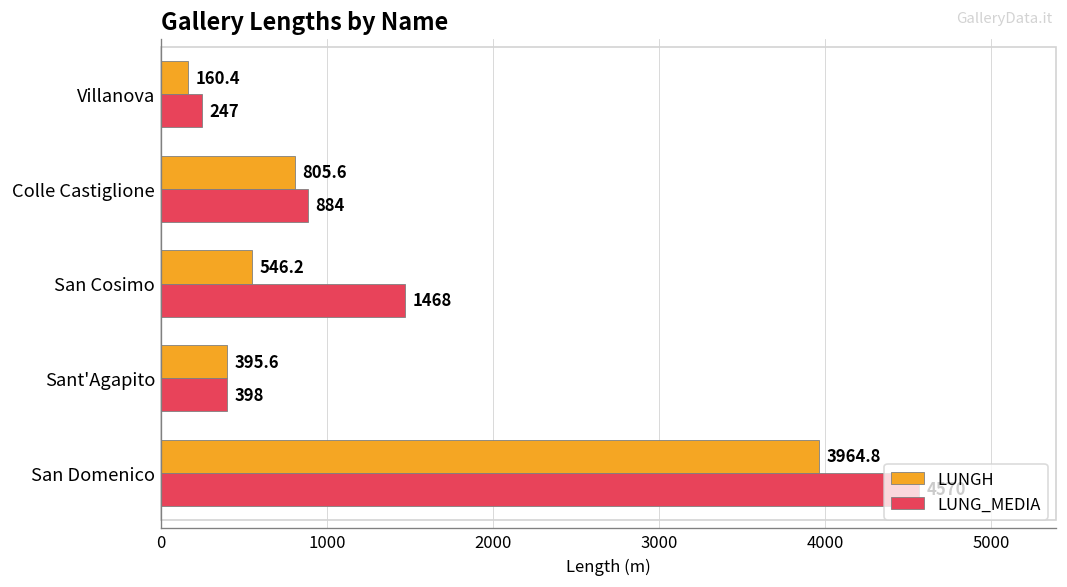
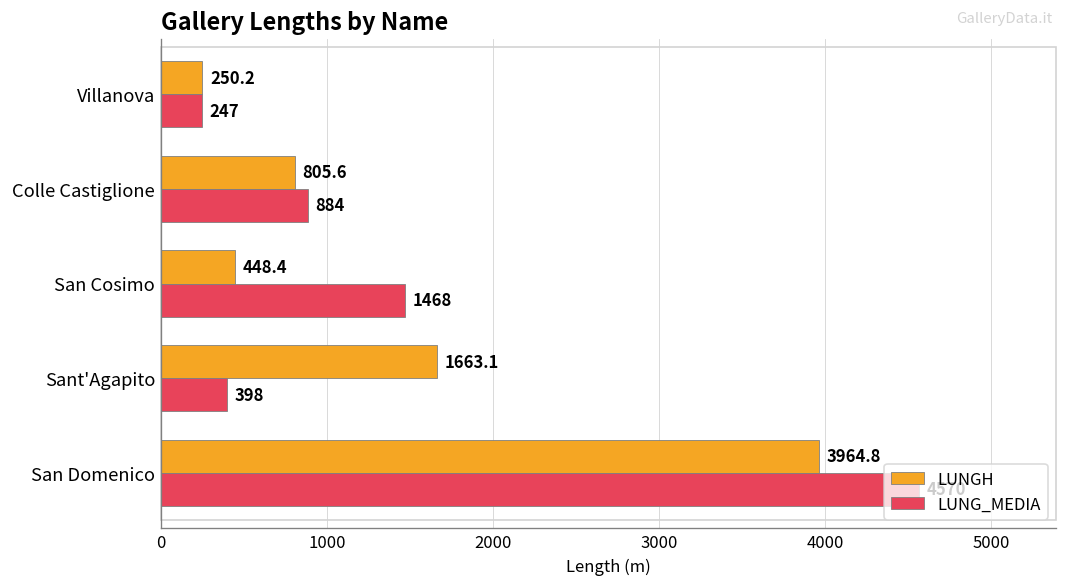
  {
    "LUNGH": {
-     "Villanova": 160.4,
+     "Villanova": 250.2,
      "Colle Castiglione": 805.6,
-     "San Cosimo": 546.2,
-     "Sant'Agapito": 395.6,
+     "San Cosimo": 448.4,
+     "Sant'Agapito": 1663.1,
      "San Domenico": 3964.8
    },
    "LUNG_MEDIA": {
      "Villanova": 247,
      "Colle Castiglione": 884,
      "San Cosimo": 1468,
      "Sant'Agapito": 398
    }
  }
